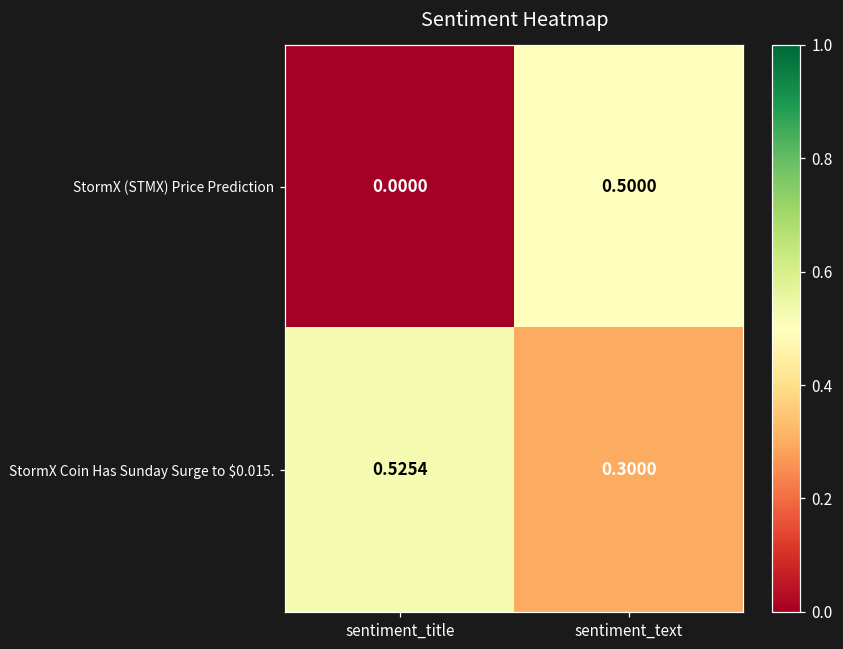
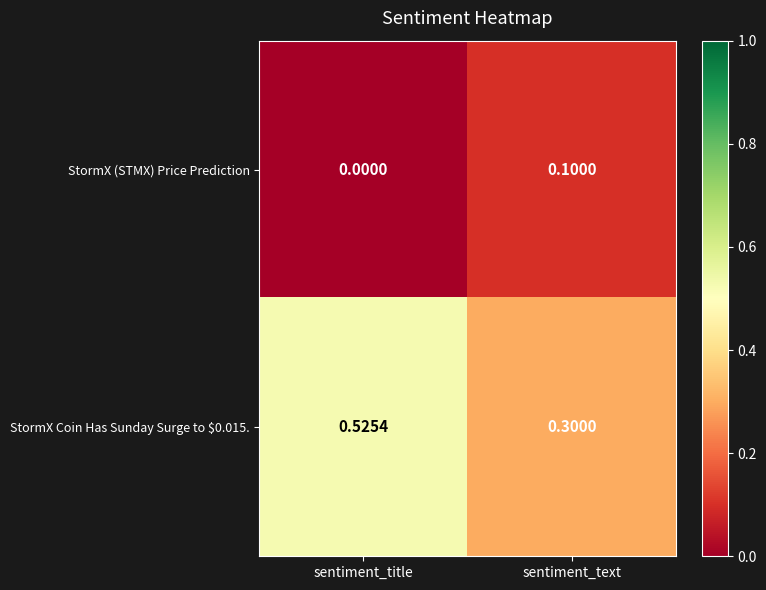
  {
    "StormX (STMX) Price Prediction": {
      "sentiment_title": 0.0000,
-     "sentiment_text": 0.5000
+     "sentiment_text": 0.1000
    },
    "StormX Coin Has Sunday Surge to $0.015.": {
      "sentiment_title": 0.5254,
      "sentiment_text": 0.3000
    }
  }
